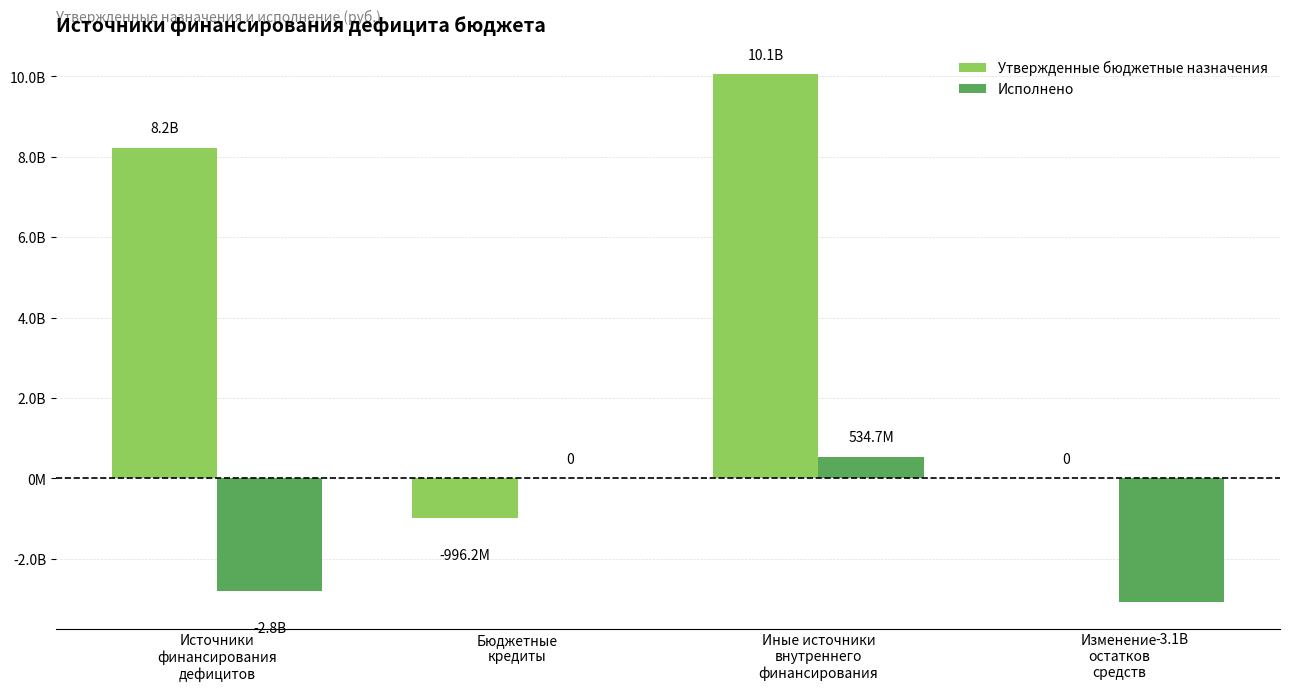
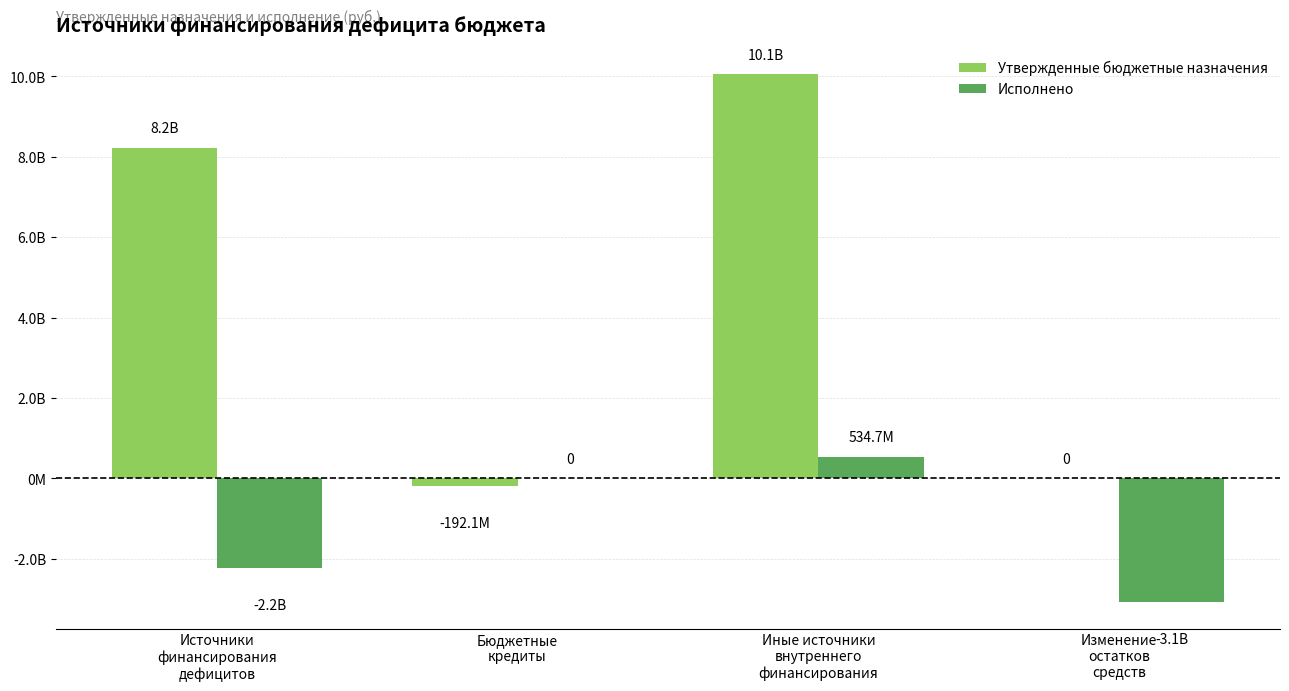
  {
    "Утвержденные бюджетные назначения": {
      "Источники финансирования дефицитов": "8.2B",
-     "Бюджетные кредиты": "-996.2M",
+     "Бюджетные кредиты": "-192.1M",
      "Иные источники внутреннего финансирования": "10.1B",
      "Изменение остатков средств": "0"
    },
    "Исполнено": {
-     "Источники финансирования дефицитов": "-2.8B",
+     "Источники финансирования дефицитов": "-2.2B",
      "Бюджетные кредиты": "0",
      "Иные источники внутреннего финансирования": "534.7M"
    }
  }
